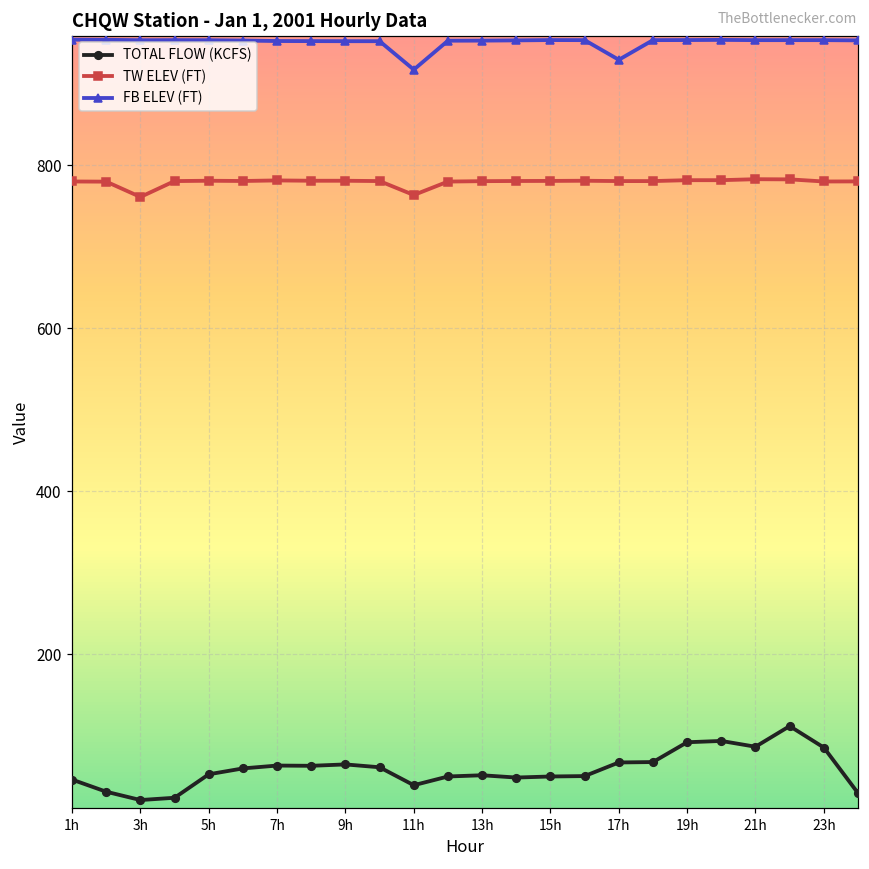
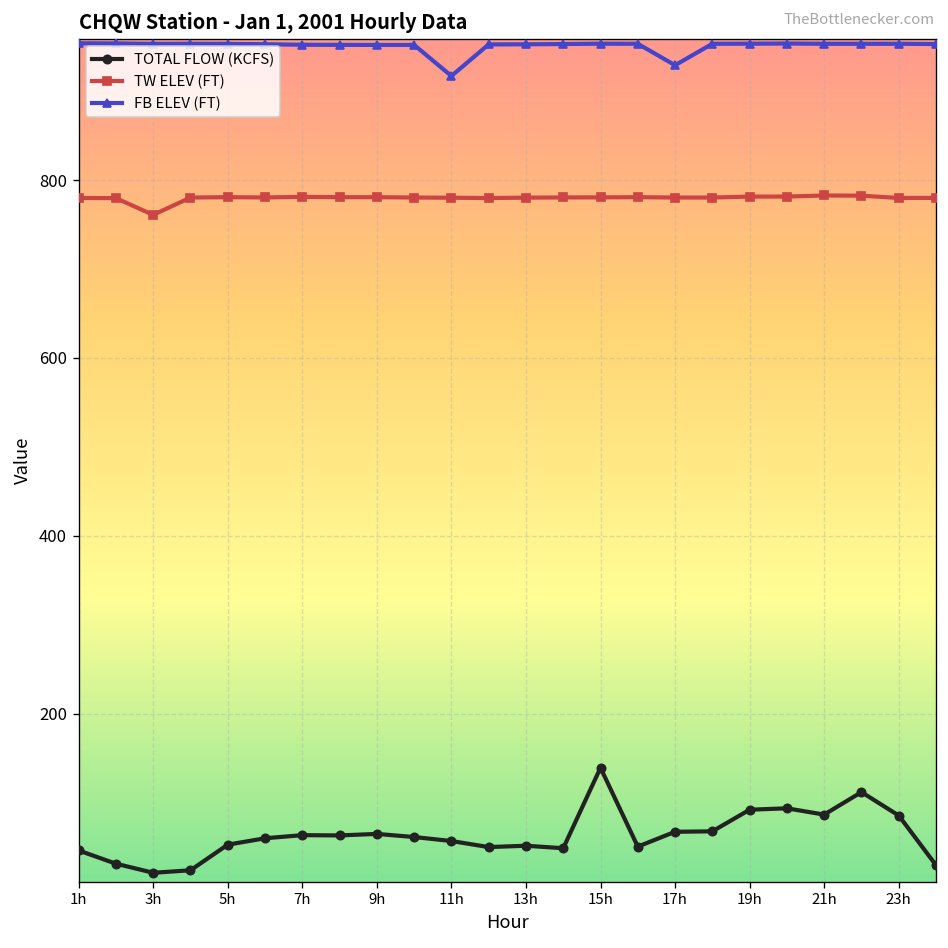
  {
    "TOTAL FLOW (KCFS)": {
      "1h": 50,
      "3h": 20,
      "5h": 50,
      "7h": 60,
      "9h": 60,
-     "11h": 40,
+     "11h": 60,
      "13h": 50,
-     "15h": 50,
+     "15h": 140,
      "17h": 70,
      "19h": 90,
      "21h": 90,
      "23h": 90
    },
    "TW ELEV (FT)": {
      "1h": 780,
      "3h": 760,
      "5h": 780,
      "7h": 780,
      "9h": 780,
-     "11h": 760,
+     "11h": 780,
      "13h": 780,
      "15h": 780,
      "17h": 780,
      "19h": 780,
      "21h": 780,
      "23h": 780
    },
    "FB ELEV (FT)": {
      "1h": 950,
      "3h": 950,
      "5h": 950,
      "7h": 950,
      "9h": 950,
      "11h": 920,
      "13h": 950,
      "15h": 950,
      "17h": 930,
      "19h": 950,
      "21h": 950,
      "23h": 950
    }
  }
